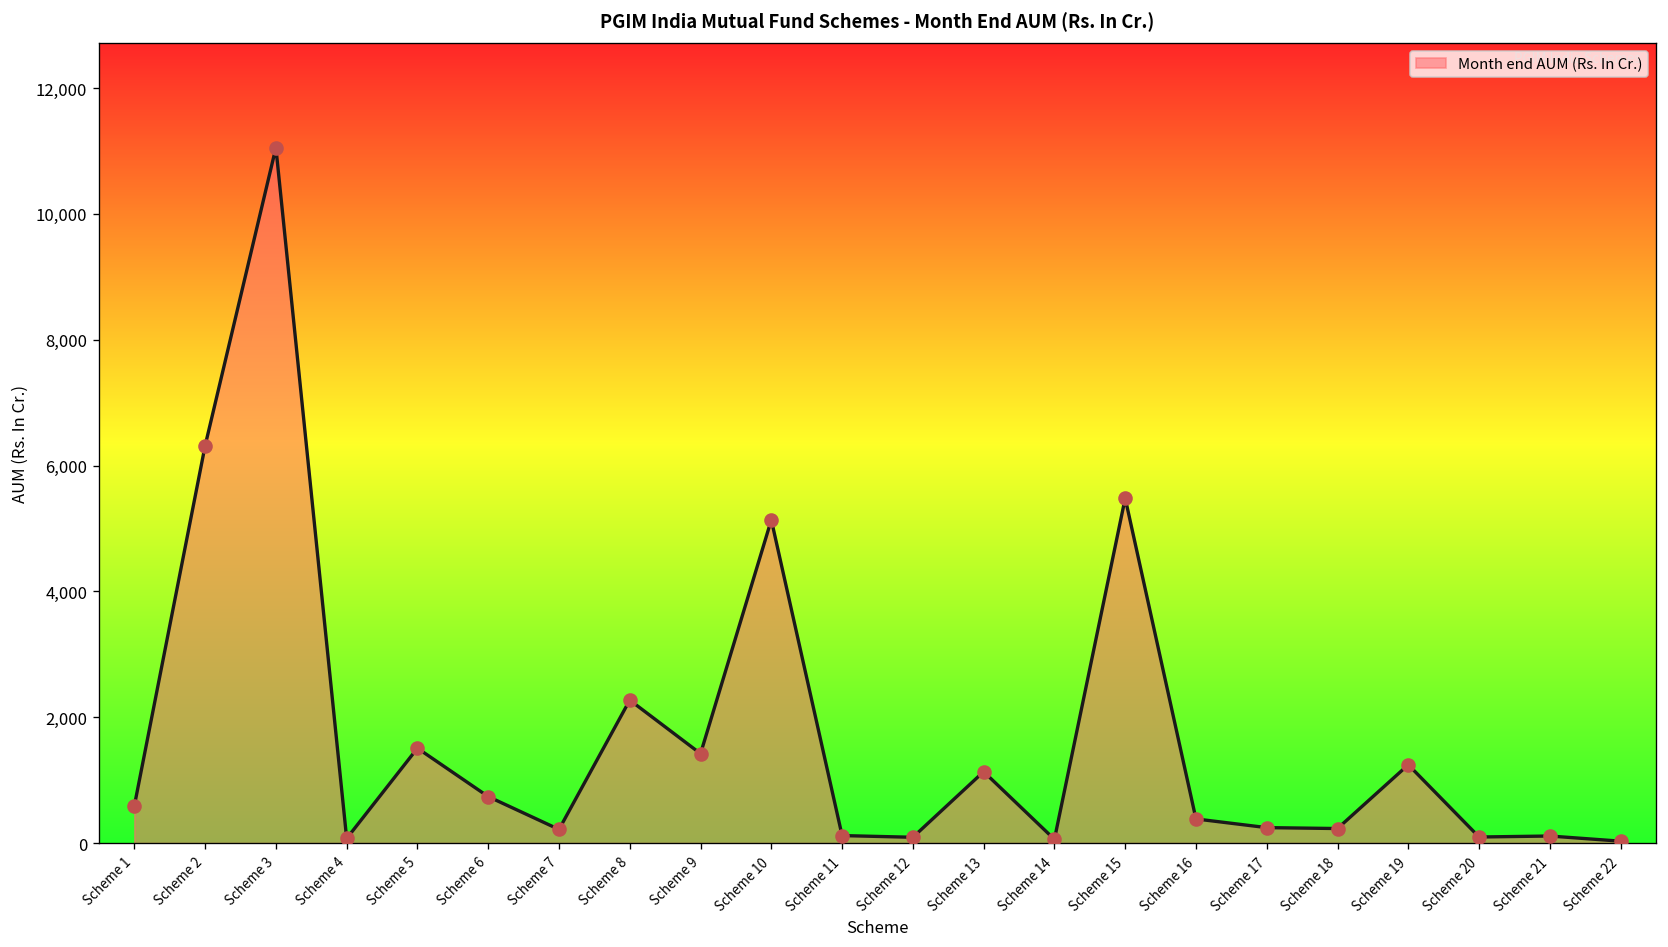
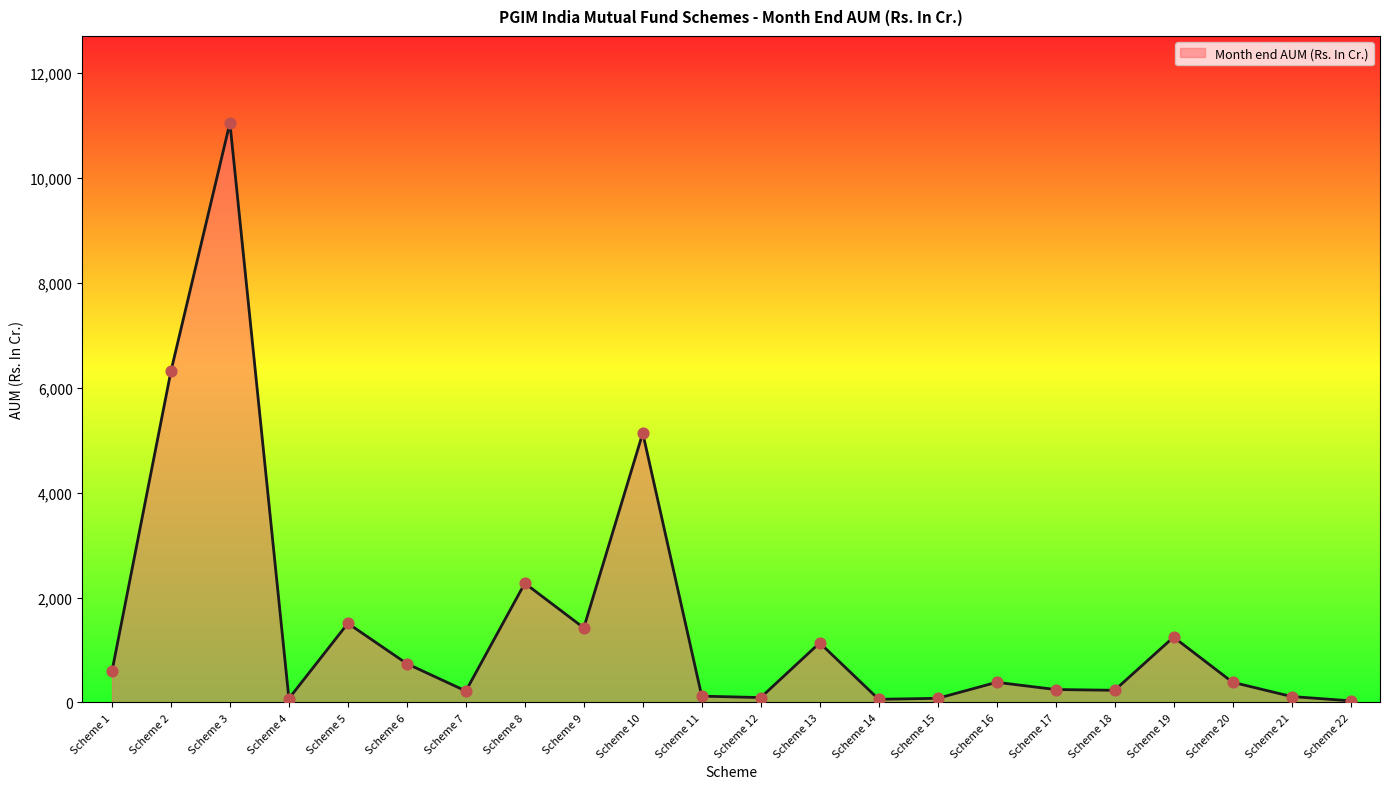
  {
    "Scheme 1": "600",
    "Scheme 2": "6,300",
    "Scheme 3": "11,100",
    "Scheme 4": "100",
    "Scheme 5": "1,500",
    "Scheme 6": "700",
    "Scheme 7": "200",
    "Scheme 8": "2,300",
    "Scheme 9": "1,400",
    "Scheme 10": "5,100",
    "Scheme 11": "100",
    "Scheme 12": "100",
    "Scheme 13": "1,100",
    "Scheme 14": "100",
-   "Scheme 15": "5,500",
+   "Scheme 15": "100",
    "Scheme 16": "400",
    "Scheme 17": "200",
    "Scheme 18": "200",
    "Scheme 19": "1,200",
-   "Scheme 20": "100",
+   "Scheme 20": "400",
    "Scheme 21": "100",
    "Scheme 22": "0"
  }
